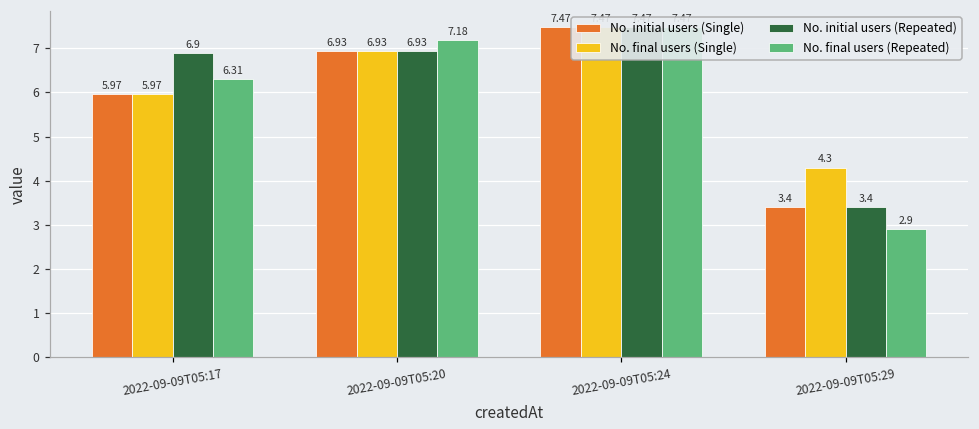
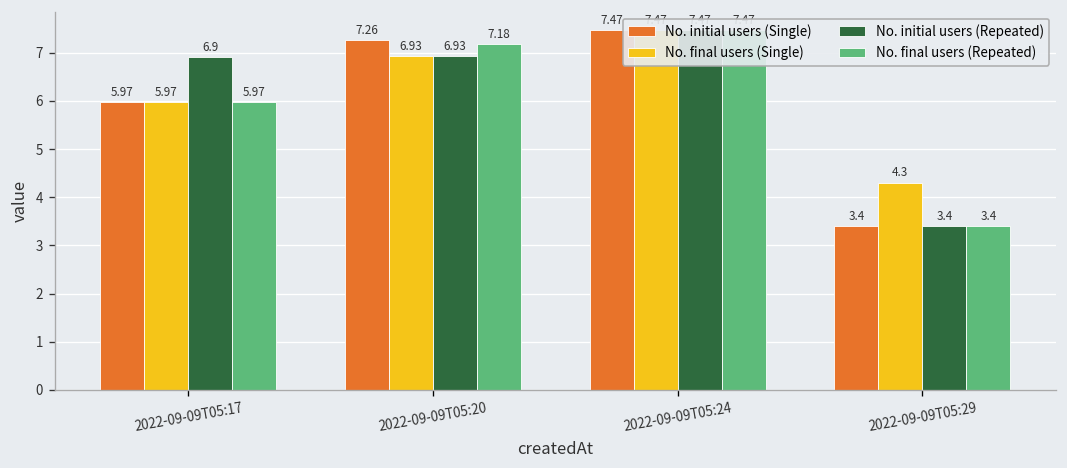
  {
    "No. initial users (Single)": {
      "2022-09-09T05:17": 5.97,
-     "2022-09-09T05:20": 6.93,
+     "2022-09-09T05:20": 7.26,
      "2022-09-09T05:29": 3.4
    },
    "No. final users (Single)": {
      "2022-09-09T05:17": 5.97,
      "2022-09-09T05:20": 6.93,
      "2022-09-09T05:29": 4.3
    },
    "No. initial users (Repeated)": {
      "2022-09-09T05:17": 6.9,
      "2022-09-09T05:20": 6.93,
      "2022-09-09T05:29": 3.4
    },
    "No. final users (Repeated)": {
-     "2022-09-09T05:17": 6.31,
+     "2022-09-09T05:17": 5.97,
      "2022-09-09T05:20": 7.18,
-     "2022-09-09T05:29": 2.9
+     "2022-09-09T05:29": 3.4
    }
  }
